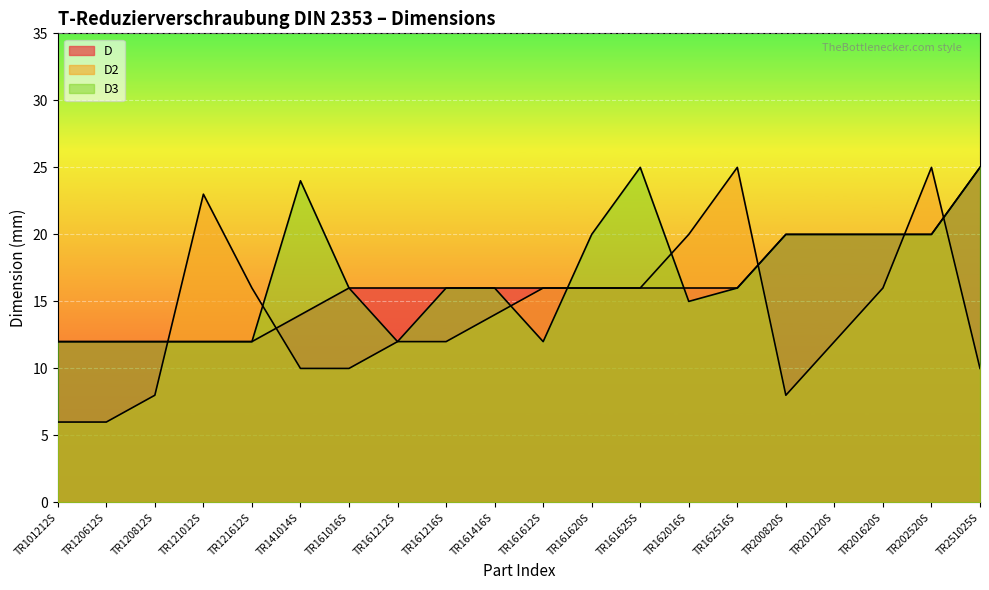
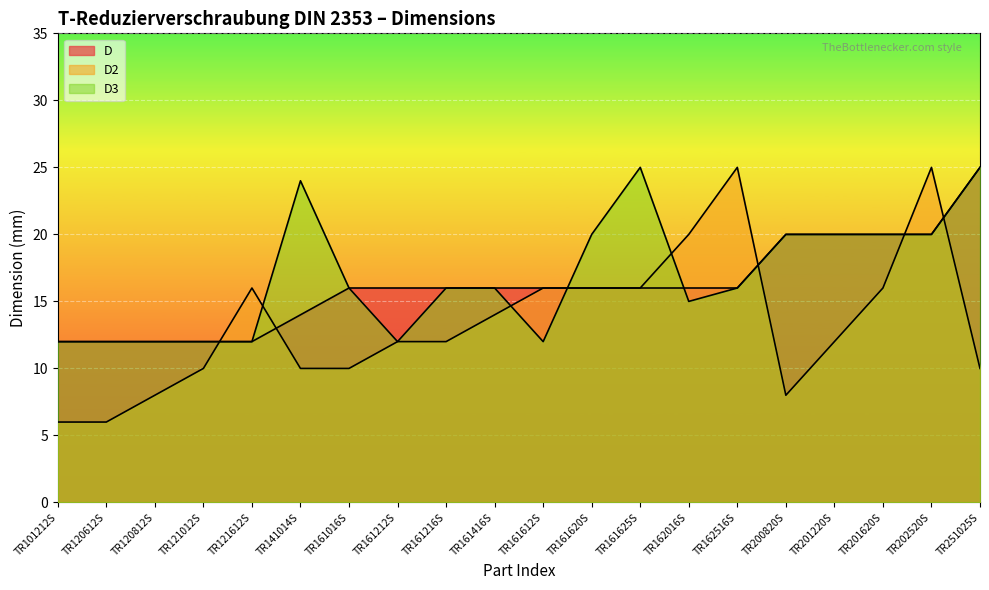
  {
    "D": {
      "TR141014S": 14,
      "TR161212S": 16,
      "TR162016S": 16
    },
    "D2": {
      "TR101212S": 6,
      "TR120612S": 6,
      "TR120812S": 8,
-     "TR121012S": 23,
+     "TR121012S": 10,
      "TR121612S": 16,
      "TR141014S": 10,
      "TR161016S": 10,
      "TR161216S": 12,
      "TR161416S": 14,
      "TR162016S": 20,
      "TR162516S": 25,
      "TR200820S": 8,
      "TR201220S": 12,
      "TR201620S": 16,
      "TR202520S": 25,
      "TR251025S": 10
    },
    "D3": {
      "TR141014S": 24,
      "TR161612S": 12,
      "TR161620S": 20,
      "TR161625S": 25,
      "TR162016S": 15
    }
  }
